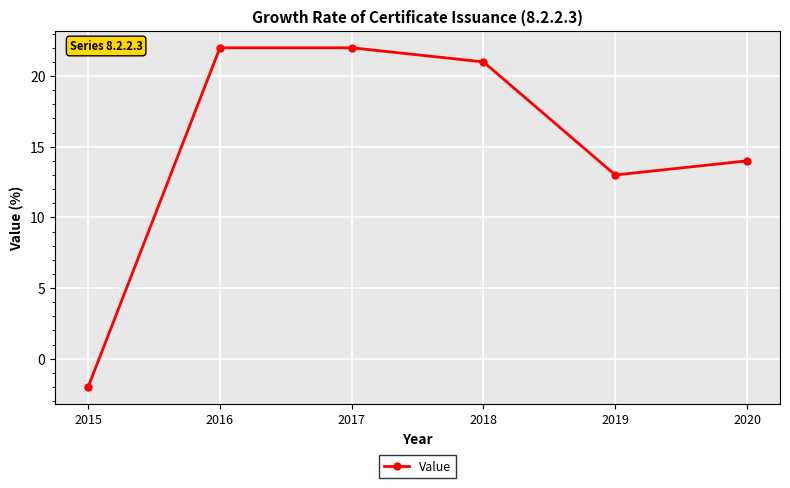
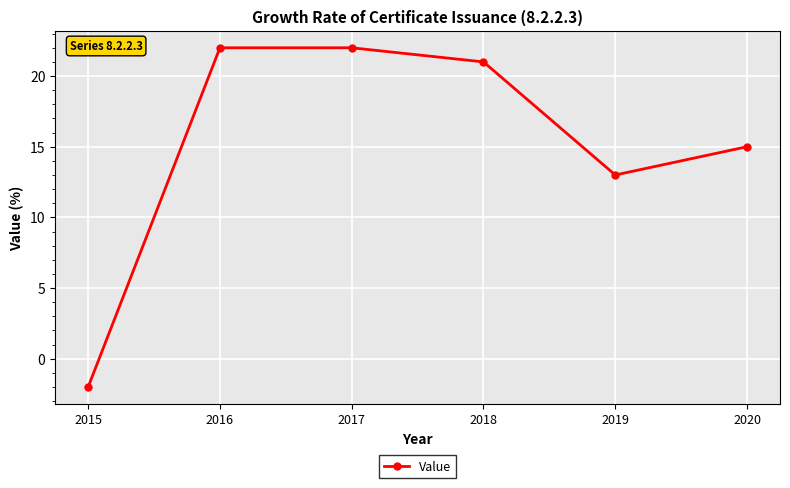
  {
    "2015": -2,
    "2016": 22,
    "2017": 22,
    "2018": 21,
    "2019": 13,
-   "2020": 14
+   "2020": 15
  }
